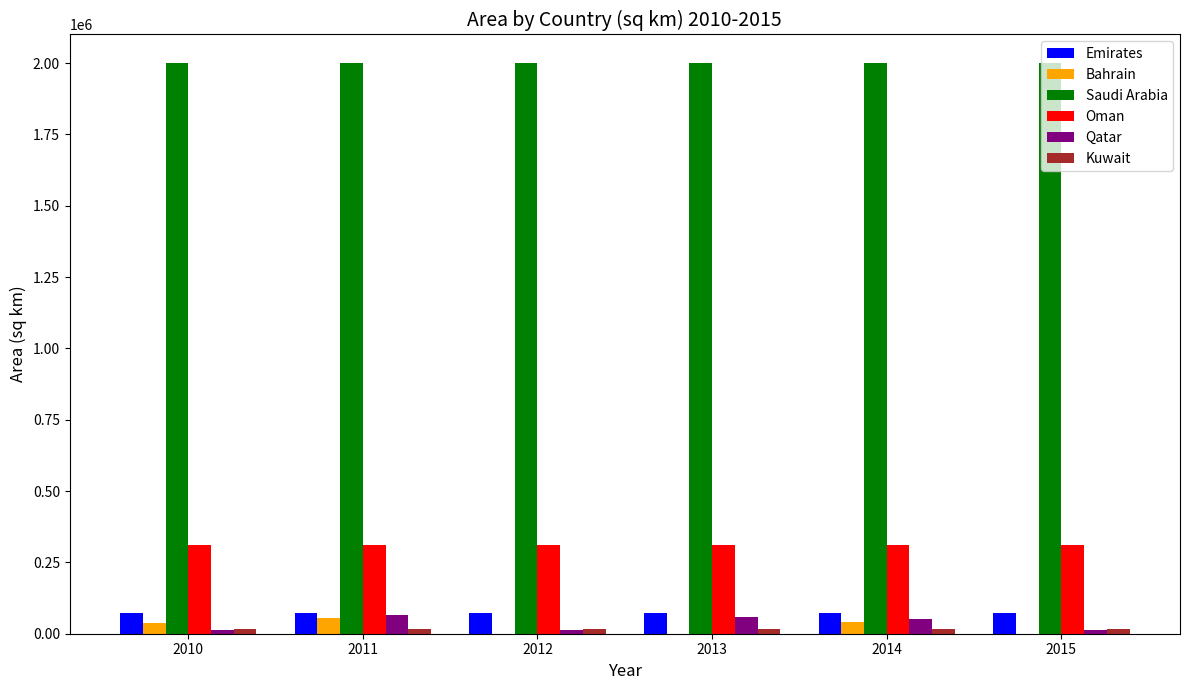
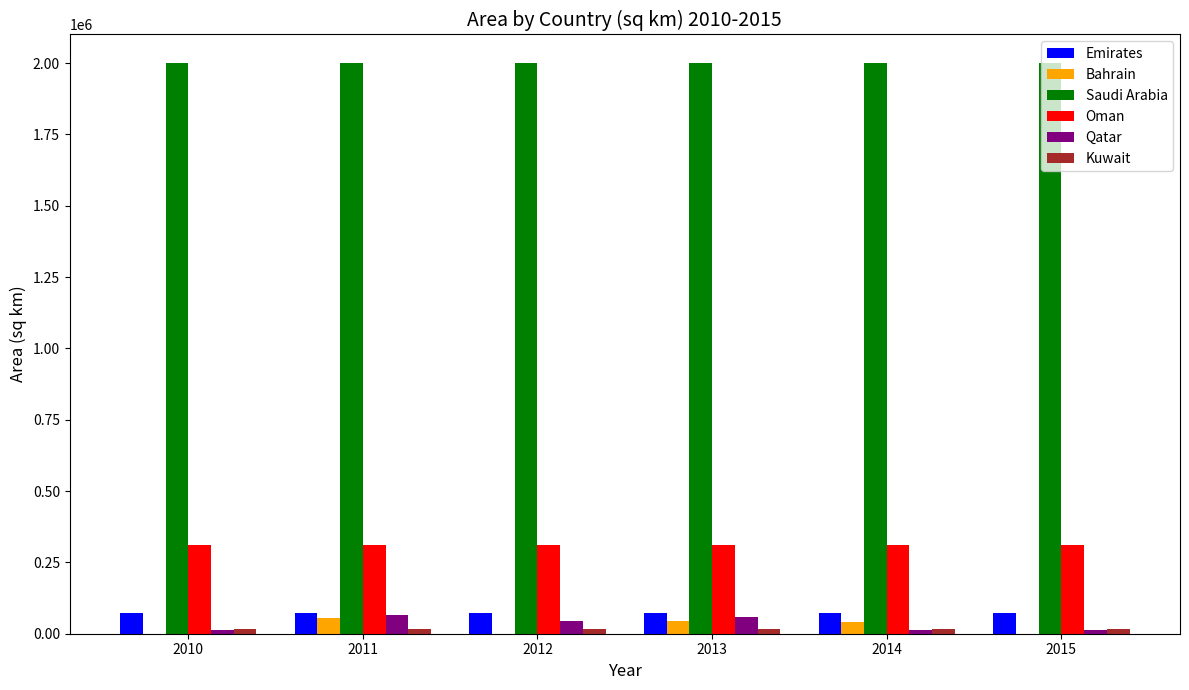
  {
    "Emirates": {
      "2010": 70000,
      "2011": 70000,
      "2012": 70000,
      "2013": 70000,
      "2014": 70000,
      "2015": 70000
    },
    "Bahrain": {
-     "2010": 40000,
+     "2010": 0,
      "2011": 50000,
-     "2013": 0,
+     "2013": 40000,
      "2014": 40000
    },
    "Saudi Arabia": {
      "2010": 2000000,
      "2011": 2000000,
      "2012": 2000000,
      "2013": 2000000,
      "2014": 2000000
    },
    "Oman": {
      "2010": 310000,
      "2011": 310000,
      "2012": 310000,
      "2013": 310000,
      "2014": 310000,
      "2015": 310000
    },
    "Qatar": {
      "2010": 10000,
      "2011": 60000,
-     "2012": 10000,
+     "2012": 50000,
      "2013": 60000,
-     "2014": 50000,
+     "2014": 10000,
      "2015": 10000
    },
    "Kuwait": {
      "2010": 20000,
      "2011": 20000,
      "2012": 20000,
      "2013": 20000,
      "2014": 20000,
      "2015": 20000
    }
  }
